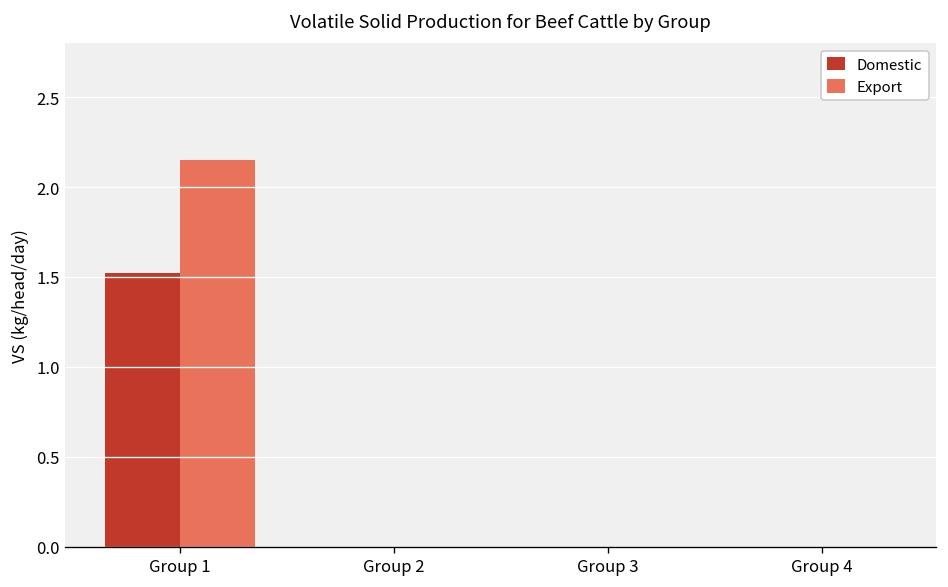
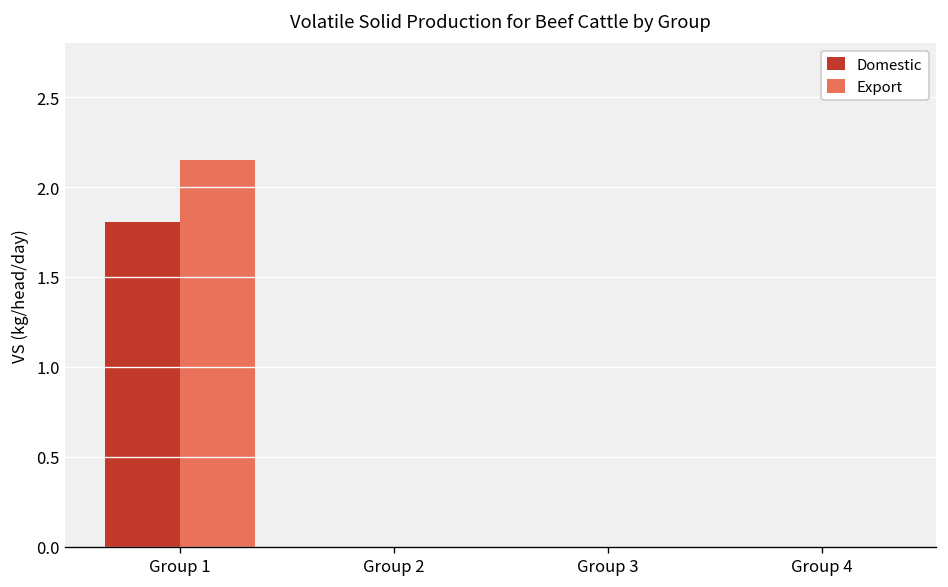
  {
    "Domestic": {
-     "Group 1": 1.52,
+     "Group 1": 1.80,
      "Group 2": 0.00,
      "Group 3": 0.00,
      "Group 4": 0.00
    },
    "Export": {
      "Group 1": 2.15,
      "Group 2": 0.00,
      "Group 3": 0.00,
      "Group 4": 0.00
    }
  }
